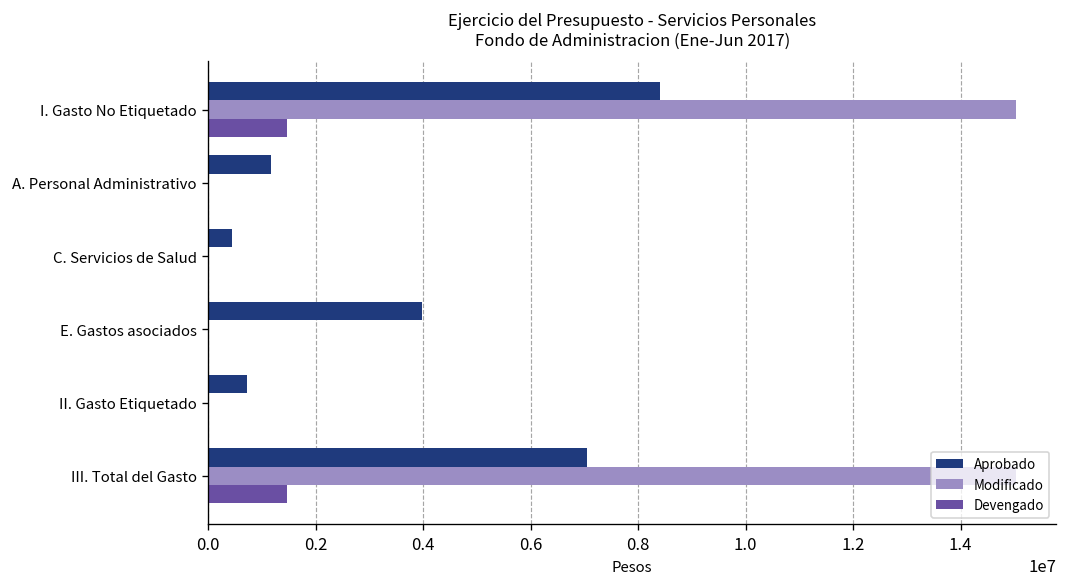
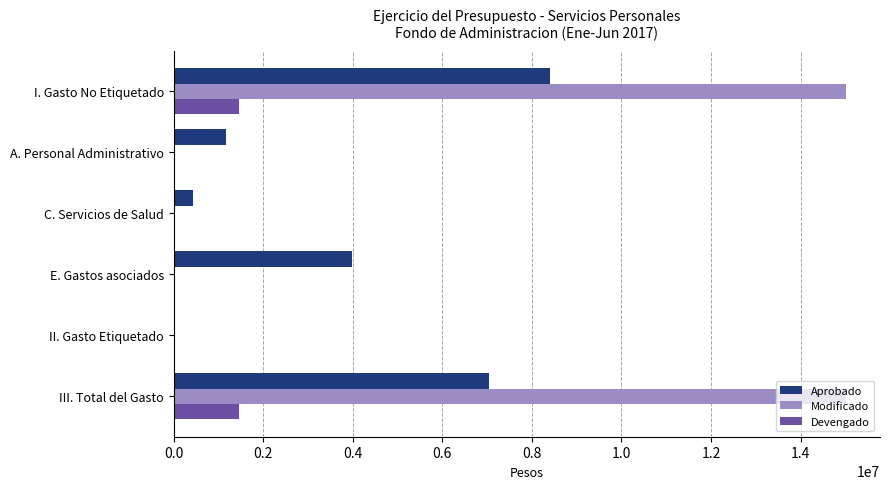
  {
    "Aprobado": {
      "I. Gasto No Etiquetado": 8400000,
      "A. Personal Administrativo": 1200000,
      "C. Servicios de Salud": 400000,
      "E. Gastos asociados": 4000000,
-     "II. Gasto Etiquetado": 700000,
+     "II. Gasto Etiquetado": 0,
      "III. Total del Gasto": 7100000
    },
    "Modificado": {
      "I. Gasto No Etiquetado": 15000000,
      "A. Personal Administrativo": 0,
      "C. Servicios de Salud": 0,
      "E. Gastos asociados": 0,
      "II. Gasto Etiquetado": 0
    },
    "Devengado": {
      "I. Gasto No Etiquetado": 1500000,
      "A. Personal Administrativo": 0,
      "C. Servicios de Salud": 0,
      "E. Gastos asociados": 0,
      "II. Gasto Etiquetado": 0,
      "III. Total del Gasto": 1500000
    }
  }
